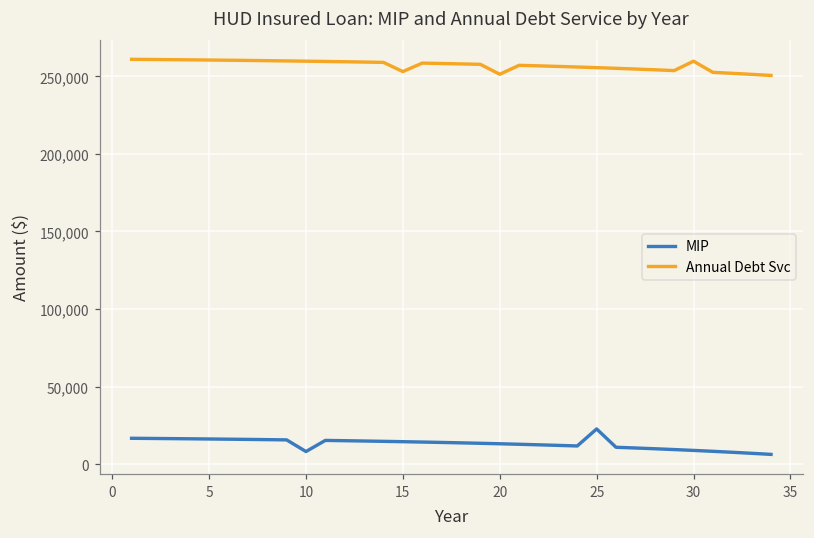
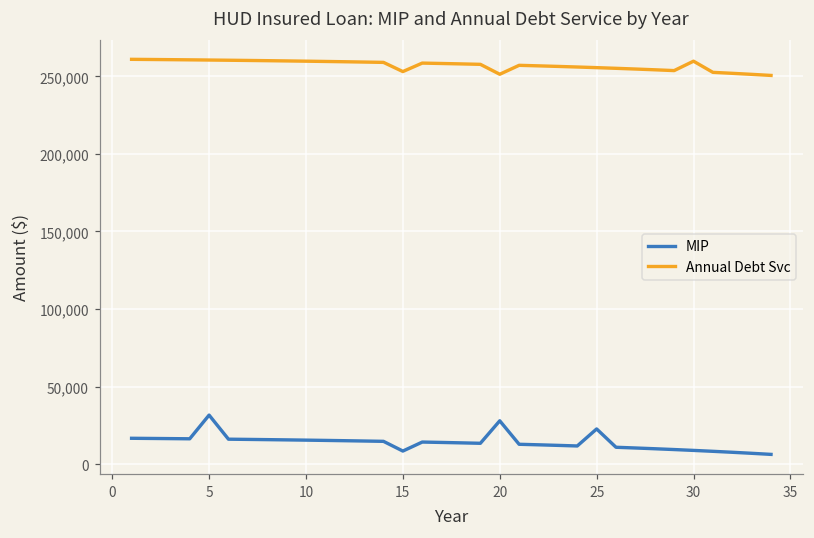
  {
    "MIP": {
-     "5": "16,000",
-     "10": "8,000",
-     "15": "14,000",
-     "20": "13,000",
+     "5": "32,000",
+     "10": "15,000",
+     "15": "8,000",
+     "20": "28,000",
      "25": "23,000",
      "30": "9,000"
    },
    "Annual Debt Svc": {
      "5": "260,000",
      "10": "260,000",
      "15": "253,000",
      "20": "251,000",
      "25": "256,000",
      "30": "260,000"
    }
  }
